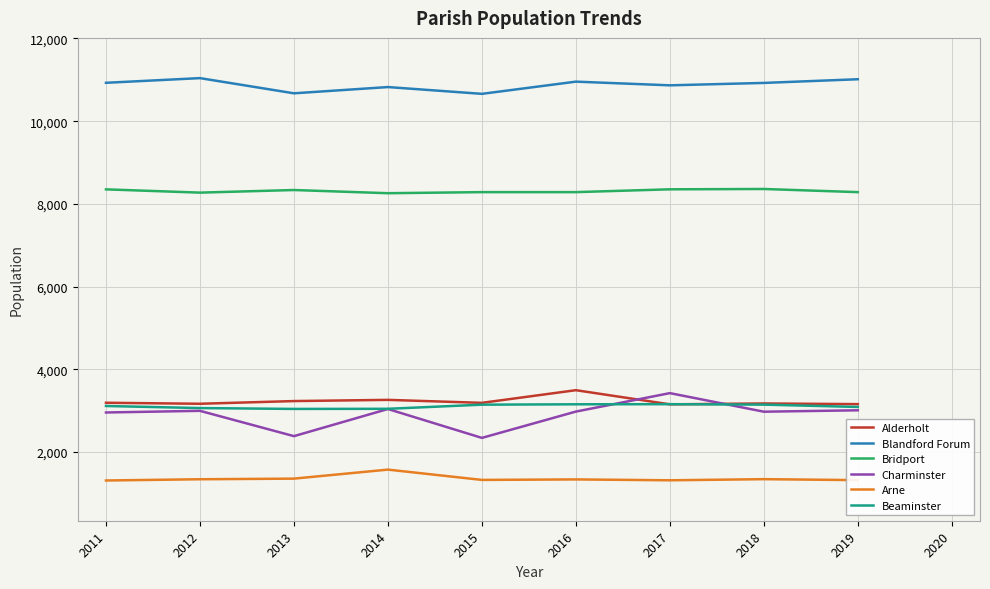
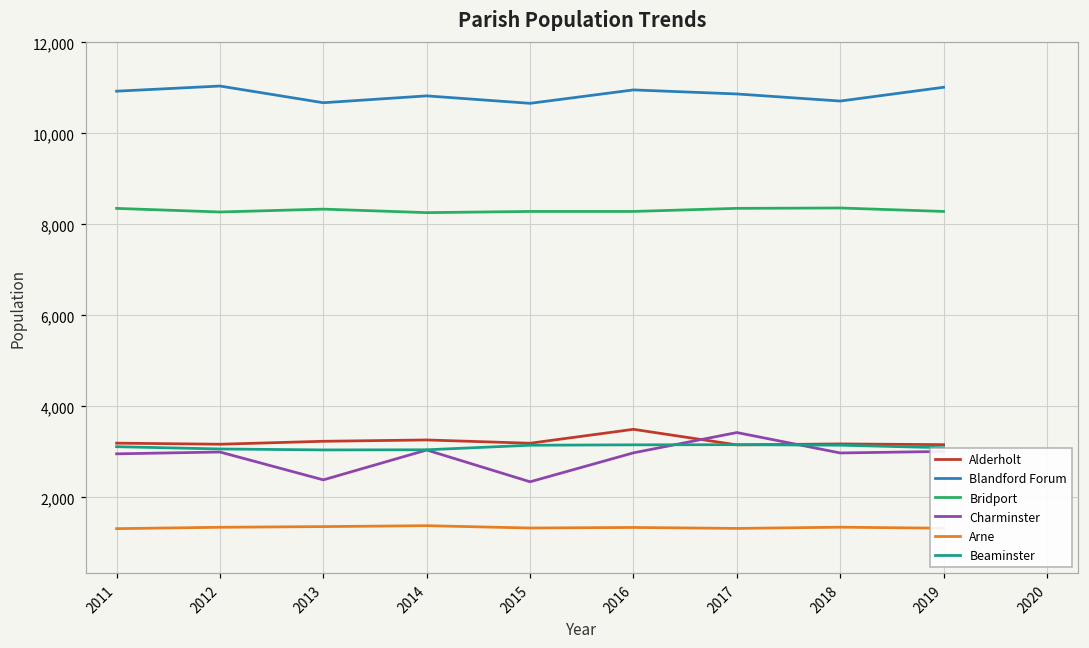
  {
    "Alderholt": {
      "2011": "3,200",
      "2012": "3,200",
      "2013": "3,200",
      "2014": "3,300",
      "2016": "3,500",
      "2019": "3,200"
    },
    "Blandford Forum": {
      "2011": "10,900",
      "2012": "11,000",
      "2013": "10,700",
      "2014": "10,800",
      "2015": "10,700",
      "2016": "11,000",
      "2017": "10,900",
-     "2018": "10,900",
+     "2018": "10,700",
      "2019": "11,000"
    },
    "Charminster": {
      "2011": "3,000",
      "2012": "3,000",
      "2013": "2,400",
      "2015": "2,300",
      "2016": "3,000",
      "2017": "3,400",
      "2018": "3,000",
      "2019": "3,000"
    },
    "Arne": {
      "2011": "1,300",
      "2012": "1,300",
      "2013": "1,400",
-     "2014": "1,600",
+     "2014": "1,400",
      "2015": "1,300",
      "2016": "1,300",
      "2017": "1,300",
      "2018": "1,300"
    }
  }
